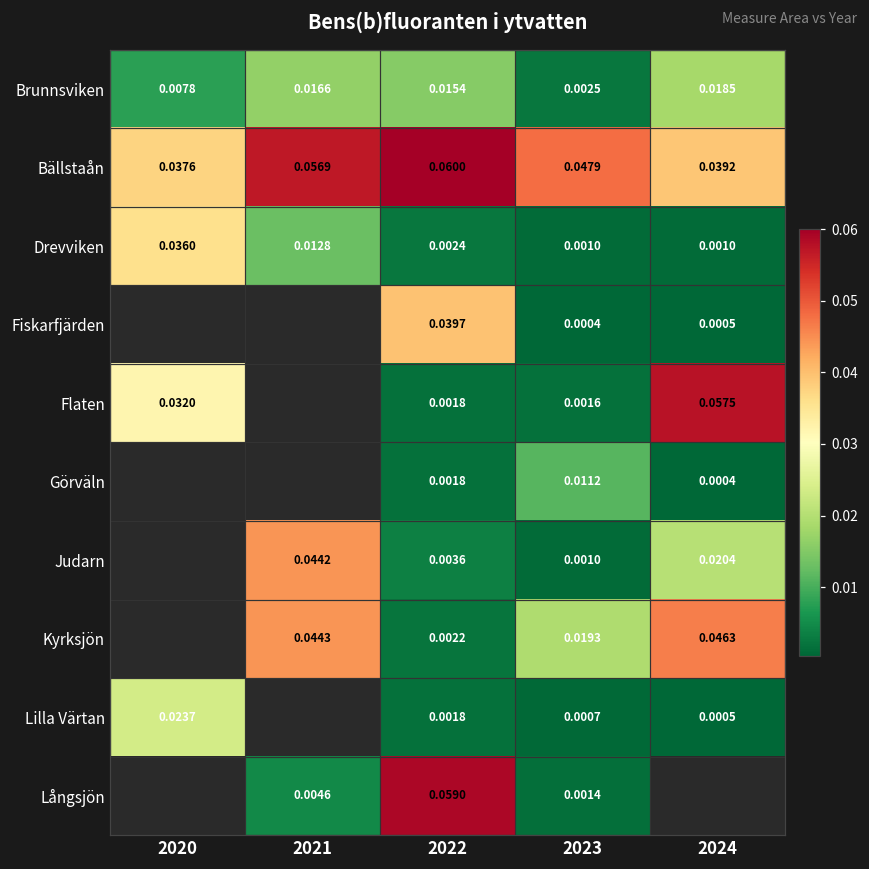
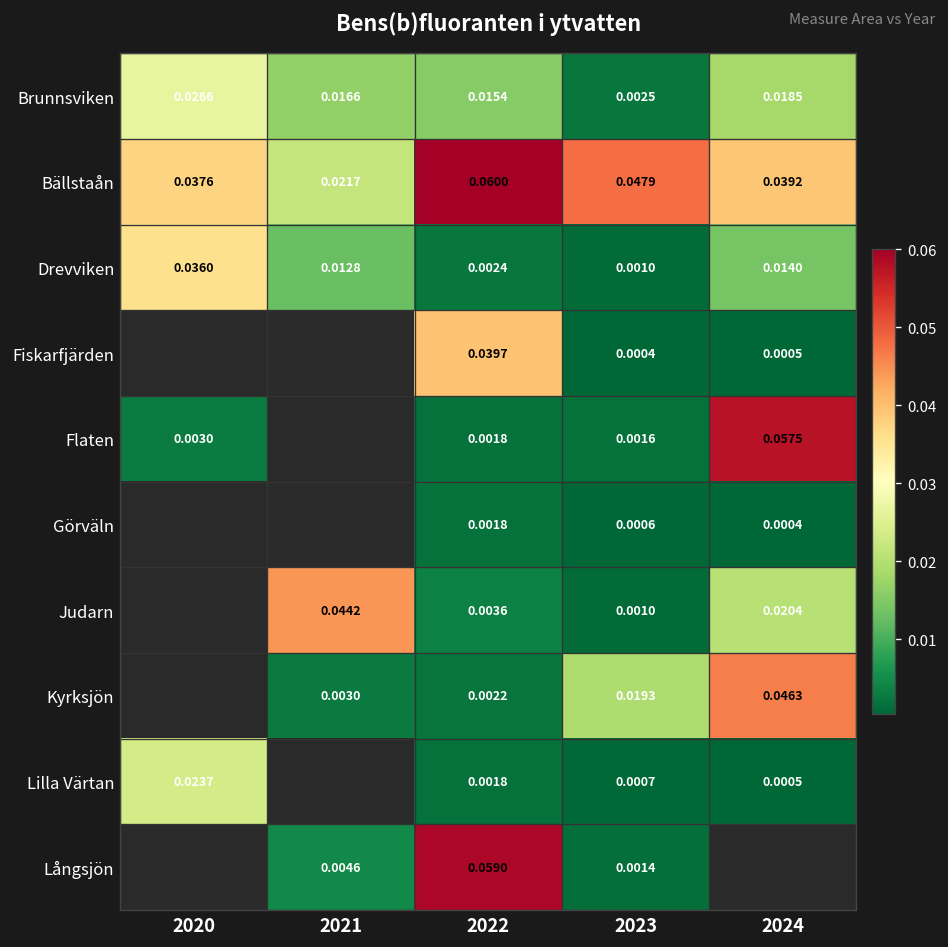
  {
    "Brunnsviken": {
-     "2020": 0.0078,
+     "2020": 0.0266,
      "2021": 0.0166,
      "2022": 0.0154,
      "2023": 0.0025,
      "2024": 0.0185
    },
    "Bällstaån": {
      "2020": 0.0376,
-     "2021": 0.0569,
+     "2021": 0.0217,
      "2022": 0.0600,
      "2023": 0.0479,
      "2024": 0.0392
    },
    "Drevviken": {
      "2020": 0.0360,
      "2021": 0.0128,
      "2022": 0.0024,
      "2023": 0.0010,
-     "2024": 0.0010
+     "2024": 0.0140
    },
    "Fiskarfjärden": {
      "2022": 0.0397,
      "2023": 0.0004,
      "2024": 0.0005
    },
    "Flaten": {
-     "2020": 0.0320,
+     "2020": 0.0030,
      "2022": 0.0018,
      "2023": 0.0016,
      "2024": 0.0575
    },
    "Görväln": {
      "2022": 0.0018,
-     "2023": 0.0112,
+     "2023": 0.0006,
      "2024": 0.0004
    },
    "Judarn": {
      "2021": 0.0442,
      "2022": 0.0036,
      "2023": 0.0010,
      "2024": 0.0204
    },
    "Kyrksjön": {
-     "2021": 0.0443,
+     "2021": 0.0030,
      "2022": 0.0022,
      "2023": 0.0193,
      "2024": 0.0463
    },
    "Lilla Värtan": {
      "2020": 0.0237,
      "2022": 0.0018,
      "2023": 0.0007,
      "2024": 0.0005
    },
    "Långsjön": {
      "2021": 0.0046,
      "2022": 0.0590,
      "2023": 0.0014
    }
  }
